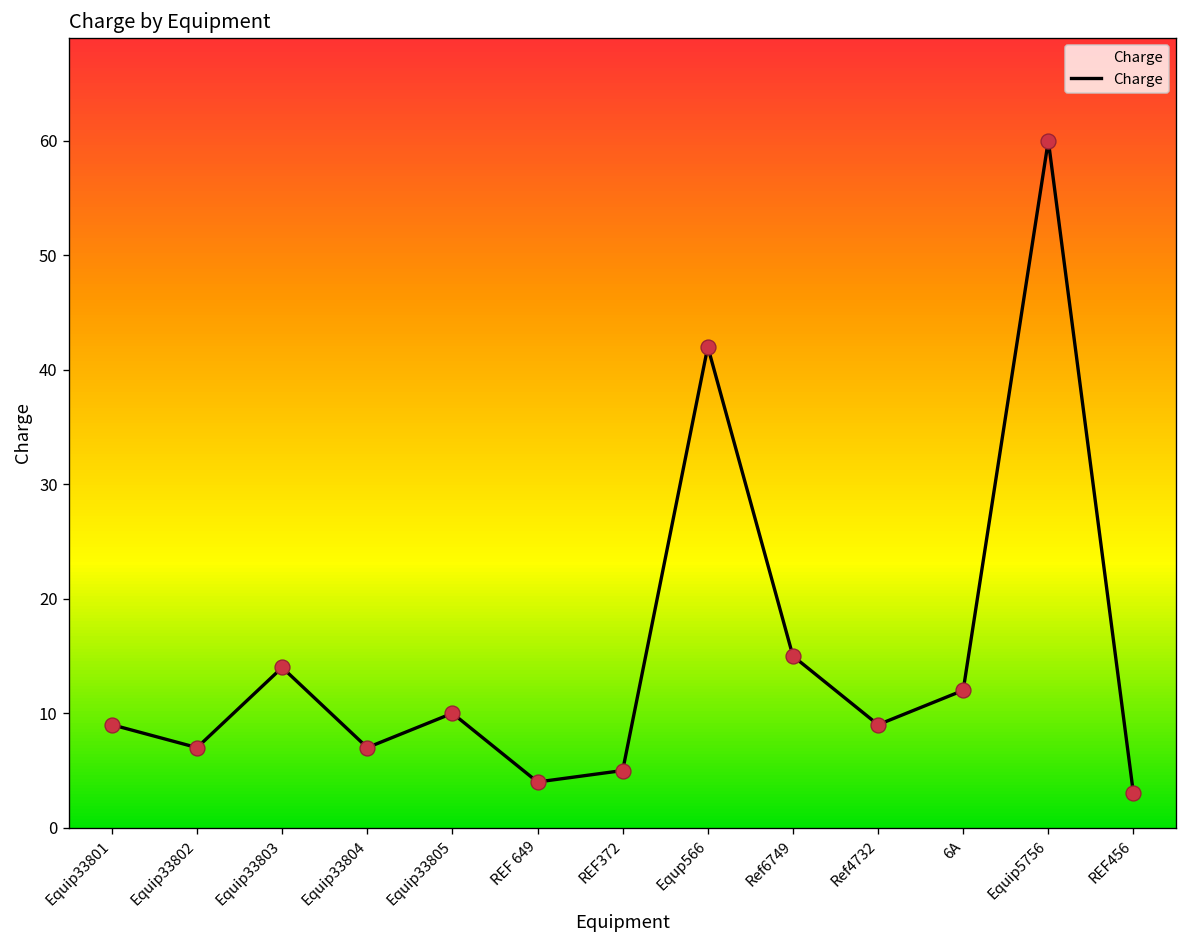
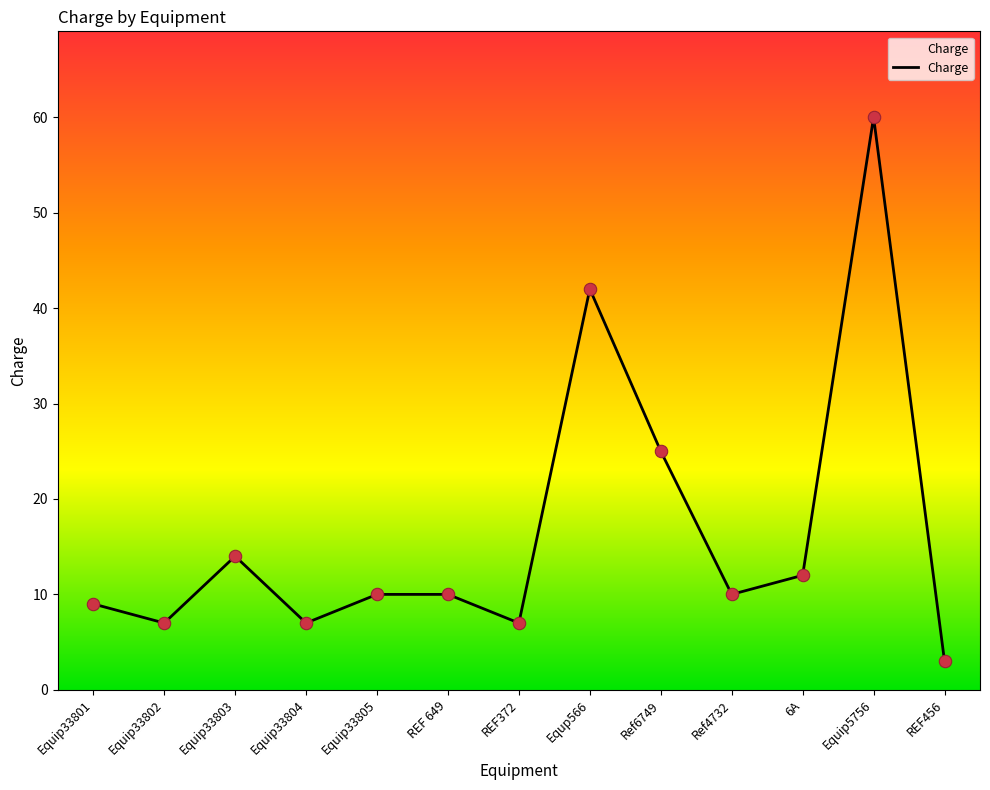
  {
    "Equip33801": 9,
    "Equip33802": 7,
    "Equip33803": 14,
    "Equip33804": 7,
    "Equip33805": 10,
-   "REF 649": 4,
-   "REF372": 5,
+   "REF 649": 10,
+   "REF372": 7,
    "Equp566": 42,
-   "Ref6749": 15,
-   "Ref4732": 9,
+   "Ref6749": 25,
+   "Ref4732": 10,
    "6A": 12,
    "Equip5756": 60,
    "REF456": 3
  }
